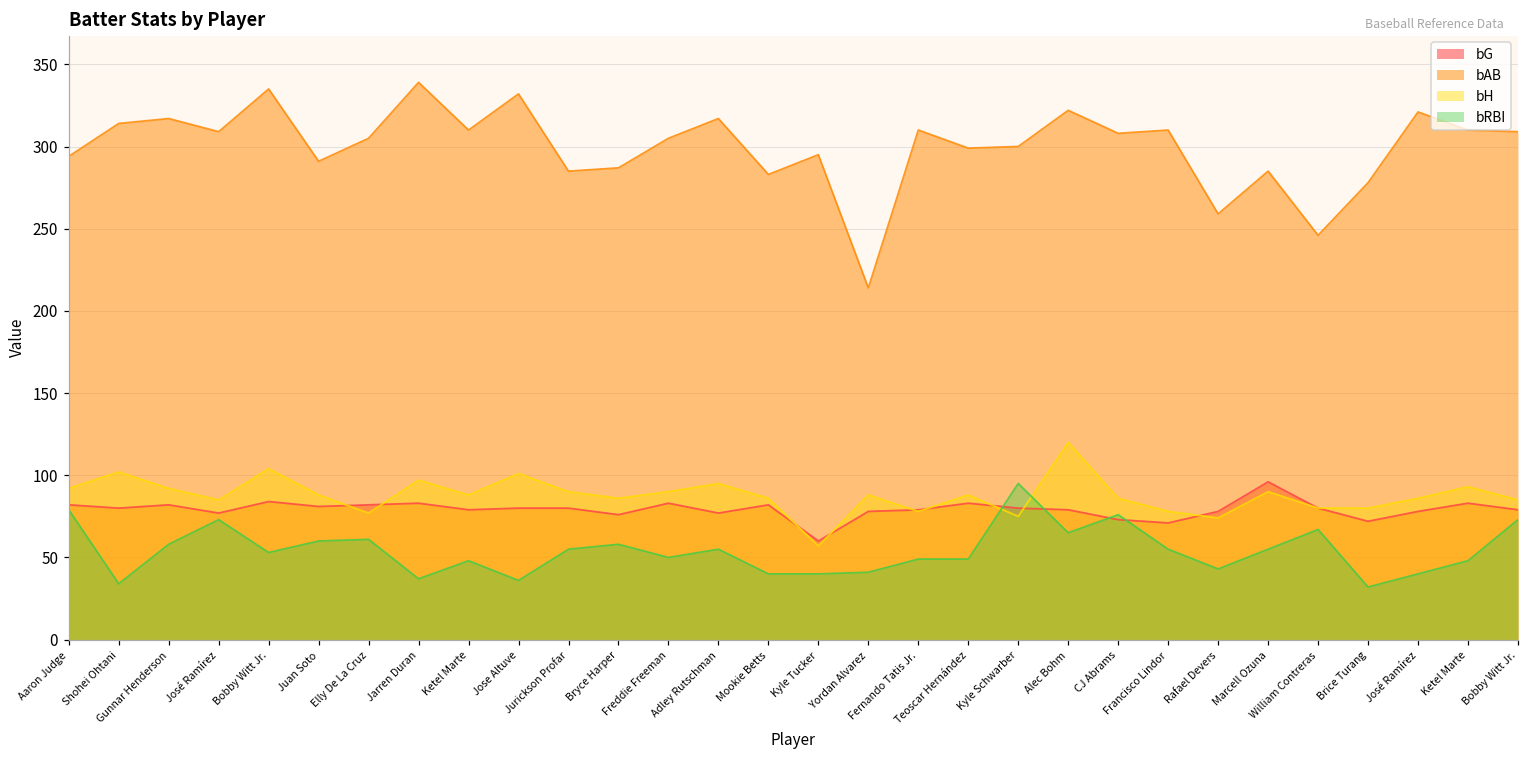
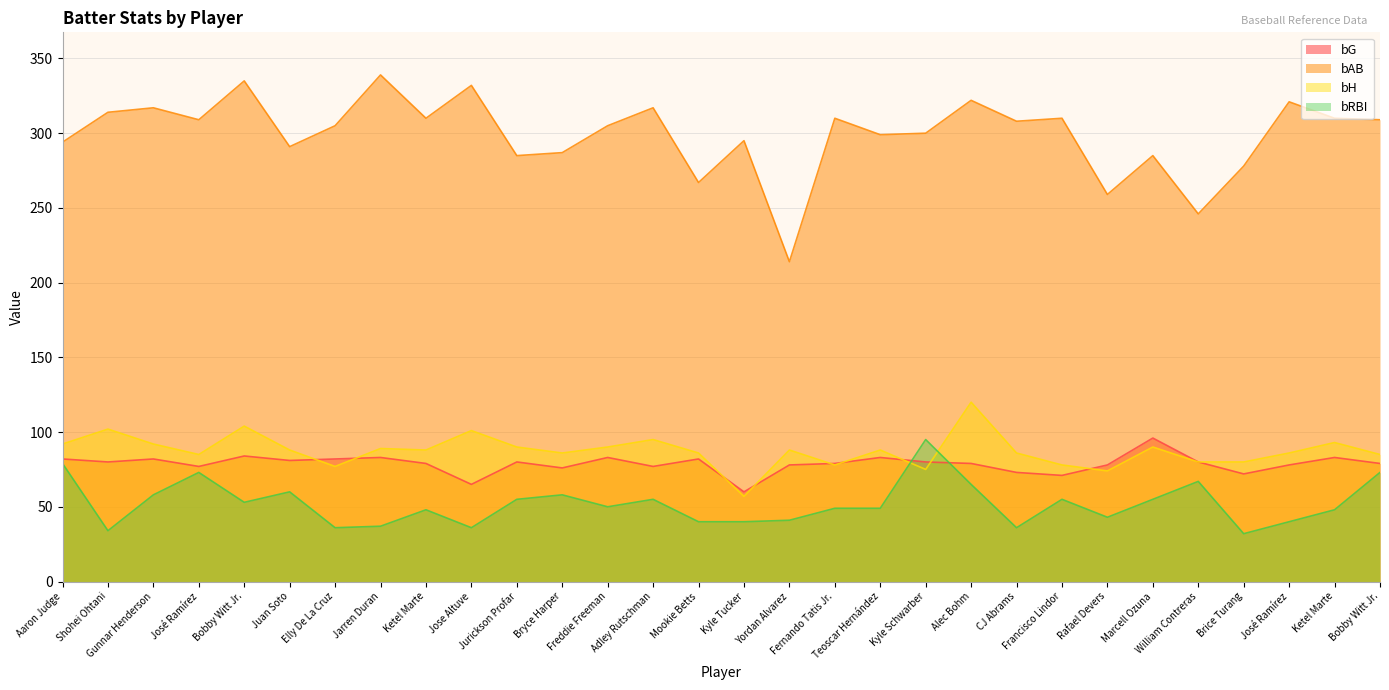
  {
    "bG": {
      "Aaron Judge": 82,
      "Shohei Ohtani": 80,
      "Gunnar Henderson": 82,
      "Juan Soto": 81,
      "Elly De La Cruz": 82,
      "Jarren Duran": 83,
-     "Jose Altuve": 80,
+     "Jose Altuve": 65,
      "Jurickson Profar": 80,
      "Bryce Harper": 76,
      "Freddie Freeman": 83,
      "Adley Rutschman": 77,
      "Mookie Betts": 82,
      "Kyle Tucker": 60,
      "Yordan Alvarez": 78,
      "Teoscar Hernández": 83,
      "Kyle Schwarber": 80,
      "Alec Bohm": 79,
      "CJ Abrams": 73,
      "Francisco Lindor": 71,
      "Rafael Devers": 78,
      "Marcell Ozuna": 96,
      "Brice Turang": 72
    },
    "bAB": {
      "Aaron Judge": 294,
      "Shohei Ohtani": 314,
      "Gunnar Henderson": 317,
      "Juan Soto": 291,
      "Elly De La Cruz": 305,
      "Jarren Duran": 339,
      "Jose Altuve": 332,
      "Jurickson Profar": 285,
      "Bryce Harper": 287,
      "Freddie Freeman": 305,
      "Adley Rutschman": 317,
-     "Mookie Betts": 283,
+     "Mookie Betts": 267,
      "Kyle Tucker": 295,
      "Yordan Alvarez": 214,
      "Fernando Tatis Jr.": 310,
      "Teoscar Hernández": 299,
      "Kyle Schwarber": 300,
      "Alec Bohm": 322,
      "CJ Abrams": 308,
      "Francisco Lindor": 310,
      "Rafael Devers": 259,
      "Marcell Ozuna": 285,
      "William Contreras": 246,
      "Brice Turang": 278
    },
    "bH": {
      "Aaron Judge": 92,
      "Shohei Ohtani": 102,
      "Gunnar Henderson": 92,
      "Juan Soto": 88,
      "Elly De La Cruz": 77,
-     "Jarren Duran": 97,
+     "Jarren Duran": 89,
      "Jose Altuve": 101,
      "Jurickson Profar": 90,
      "Bryce Harper": 86,
      "Freddie Freeman": 90,
      "Adley Rutschman": 95,
      "Mookie Betts": 86,
      "Kyle Tucker": 57,
      "Yordan Alvarez": 88,
      "Teoscar Hernández": 88,
      "Kyle Schwarber": 75,
      "Alec Bohm": 120,
      "CJ Abrams": 86,
      "Francisco Lindor": 78,
      "Rafael Devers": 74,
      "Marcell Ozuna": 90,
      "Brice Turang": 80
    },
    "bRBI": {
      "Aaron Judge": 79,
      "Shohei Ohtani": 34,
      "Gunnar Henderson": 58,
      "Juan Soto": 60,
-     "Elly De La Cruz": 61,
+     "Elly De La Cruz": 36,
      "Jarren Duran": 37,
      "Jose Altuve": 36,
      "Jurickson Profar": 55,
      "Bryce Harper": 58,
      "Freddie Freeman": 50,
      "Adley Rutschman": 55,
      "Mookie Betts": 40,
      "Kyle Tucker": 40,
      "Yordan Alvarez": 41,
      "Fernando Tatis Jr.": 49,
      "Teoscar Hernández": 49,
      "Kyle Schwarber": 95,
      "Alec Bohm": 65,
-     "CJ Abrams": 76,
+     "CJ Abrams": 36,
      "Francisco Lindor": 55,
      "Rafael Devers": 43,
      "Marcell Ozuna": 55,
      "William Contreras": 67,
      "Brice Turang": 32
    }
  }
